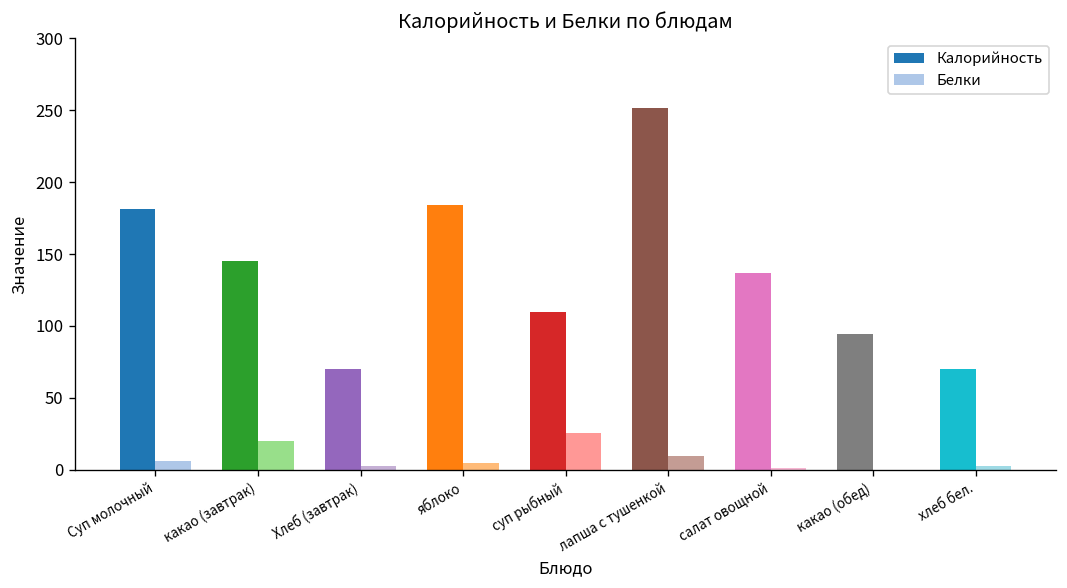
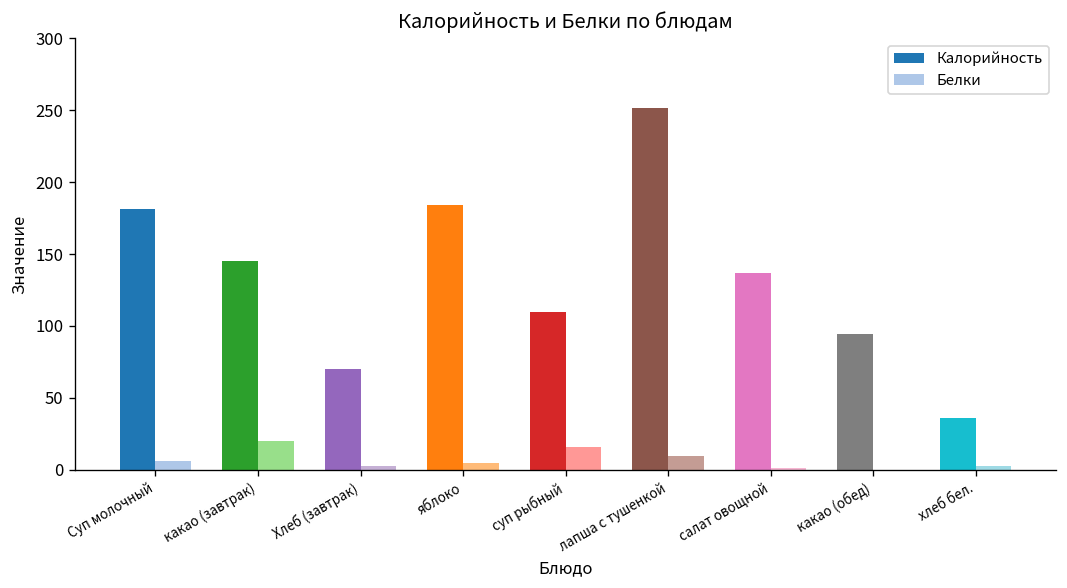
  {
    "Калорийность": {
      "Суп молочный": 181,
      "какао (завтрак)": 145,
      "Хлеб (завтрак)": 70,
      "яблоко": 184,
      "суп рыбный": 110,
      "лапша с тушенкой": 251,
      "салат овощной": 137,
      "какао (обед)": 94,
-     "хлеб бел.": 70
+     "хлеб бел.": 36
    },
    "Белки": {
      "Суп молочный": 6,
      "какао (завтрак)": 20,
      "Хлеб (завтрак)": 2,
      "яблоко": 5,
-     "суп рыбный": 26,
+     "суп рыбный": 16,
      "лапша с тушенкой": 9,
      "хлеб бел.": 2
    }
  }
